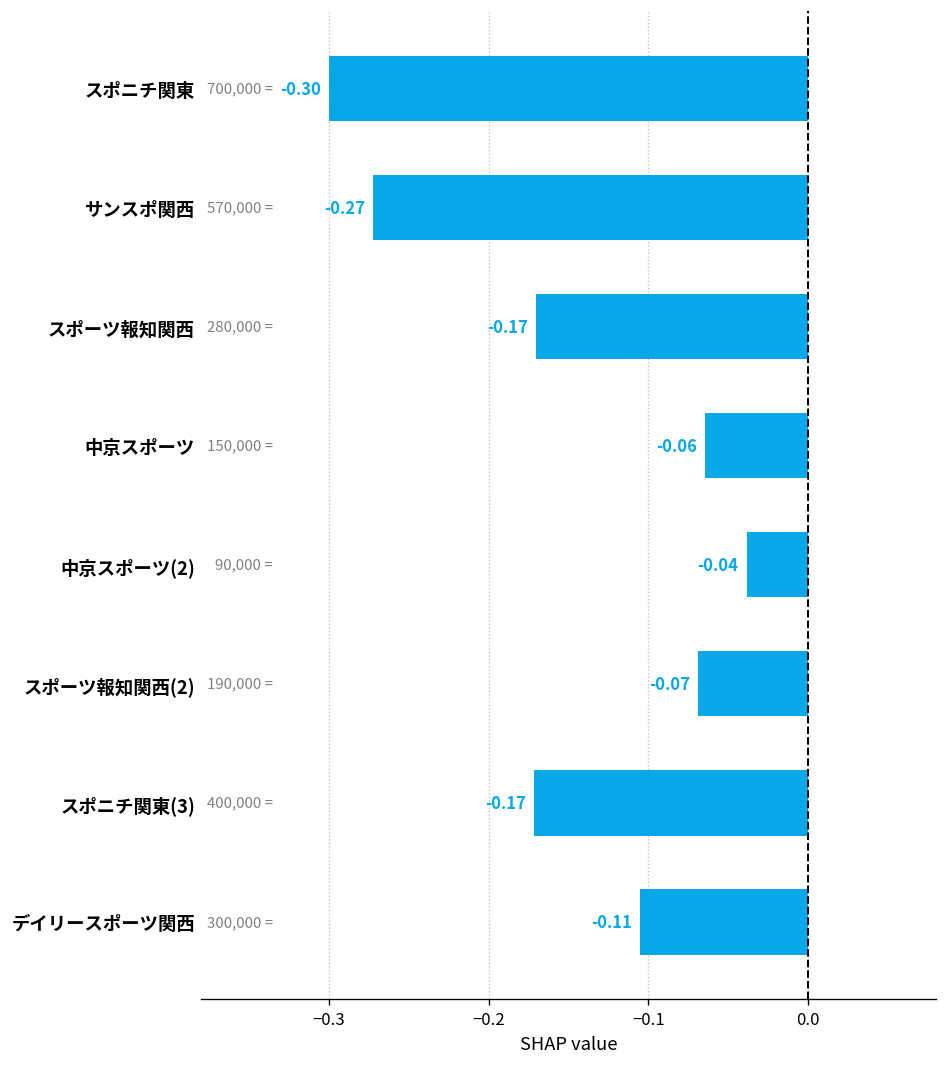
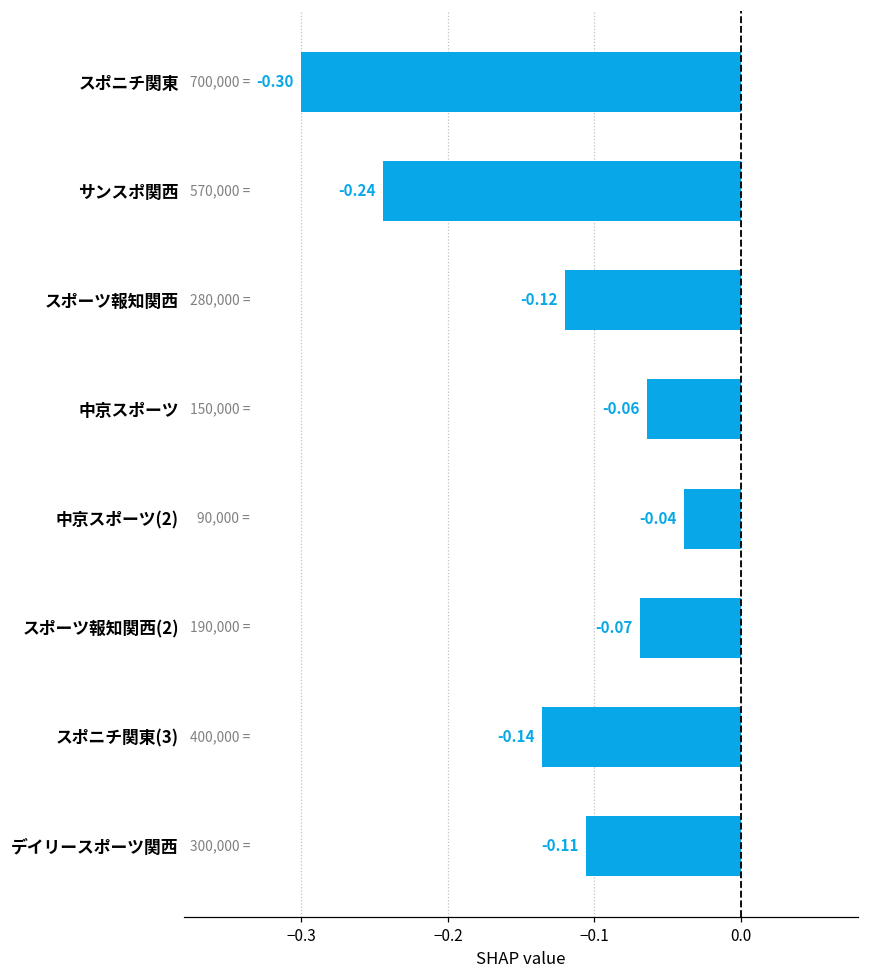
  {
    "スポニチ関東": -0.30,
-   "サンスポ関西": -0.27,
-   "スポーツ報知関西": -0.17,
+   "サンスポ関西": -0.24,
+   "スポーツ報知関西": -0.12,
    "中京スポーツ": -0.06,
    "中京スポーツ(2)": -0.04,
    "スポーツ報知関西(2)": -0.07,
-   "スポニチ関東(3)": -0.17,
+   "スポニチ関東(3)": -0.14,
    "デイリースポーツ関西": -0.11
  }
